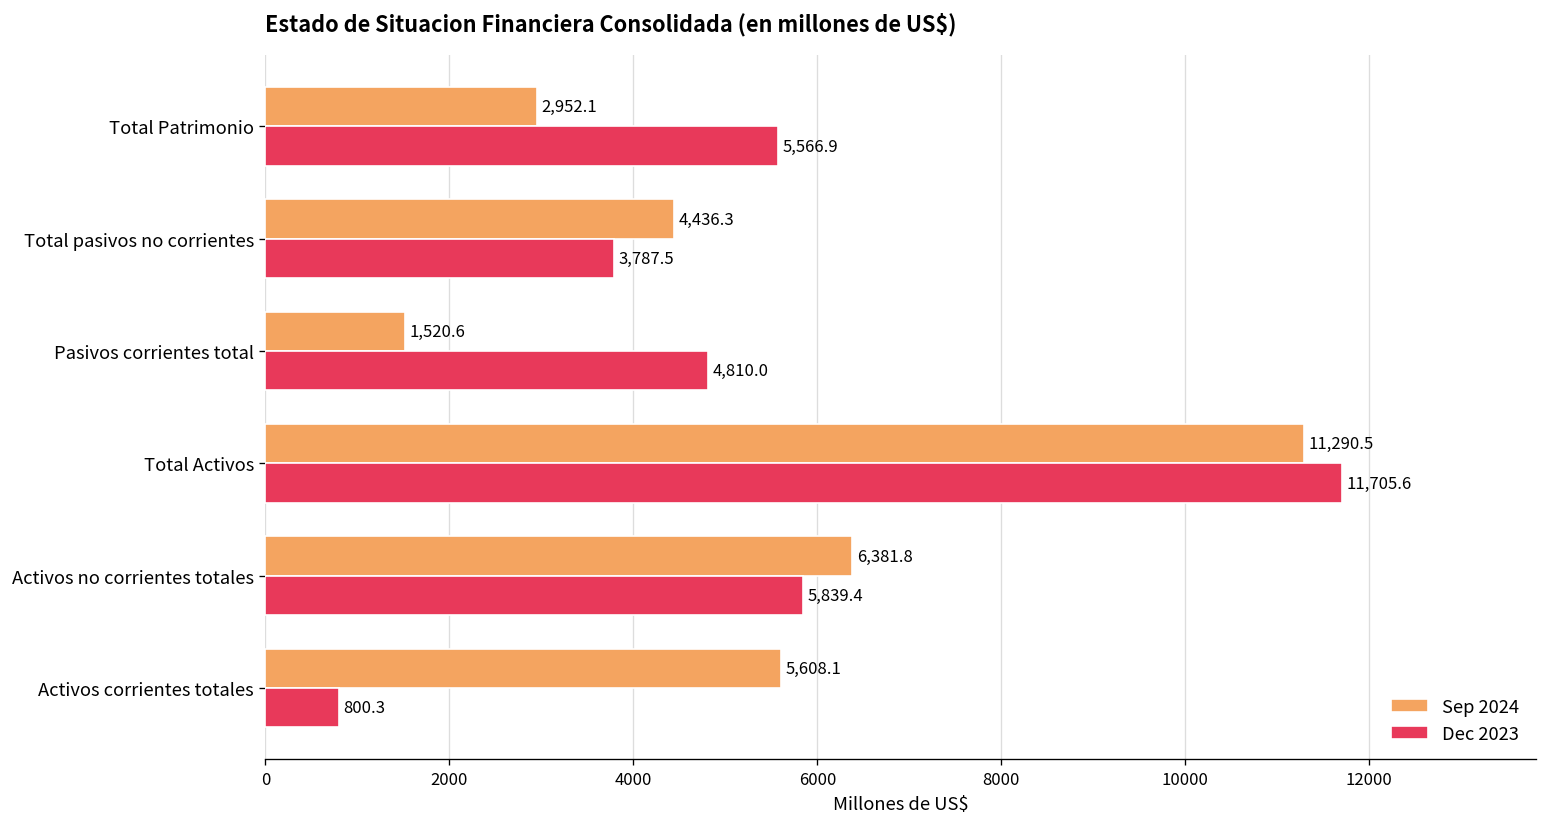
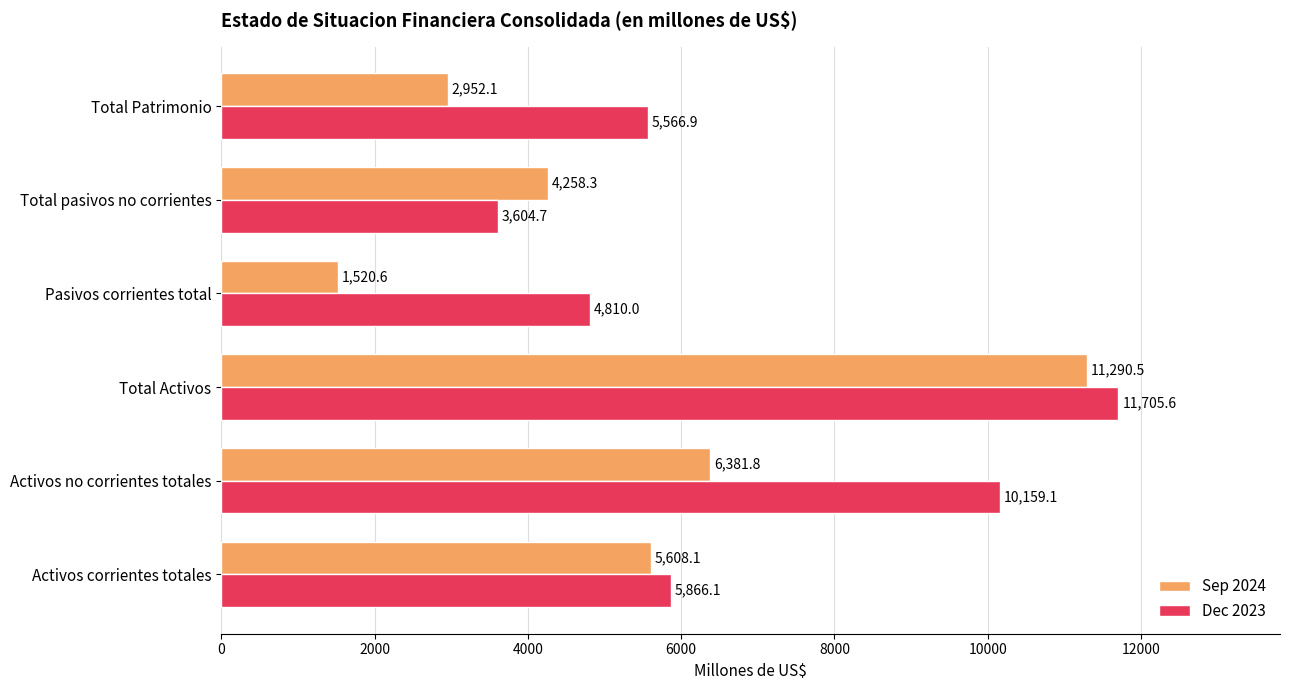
  {
    "Sep 2024": {
      "Total Patrimonio": "2,952.1",
-     "Total pasivos no corrientes": "4,436.3",
+     "Total pasivos no corrientes": "4,258.3",
      "Pasivos corrientes total": "1,520.6",
      "Total Activos": "11,290.5",
      "Activos no corrientes totales": "6,381.8",
      "Activos corrientes totales": "5,608.1"
    },
    "Dec 2023": {
      "Total Patrimonio": "5,566.9",
-     "Total pasivos no corrientes": "3,787.5",
+     "Total pasivos no corrientes": "3,604.7",
      "Pasivos corrientes total": "4,810.0",
      "Total Activos": "11,705.6",
-     "Activos no corrientes totales": "5,839.4",
-     "Activos corrientes totales": "800.3"
+     "Activos no corrientes totales": "10,159.1",
+     "Activos corrientes totales": "5,866.1"
    }
  }
